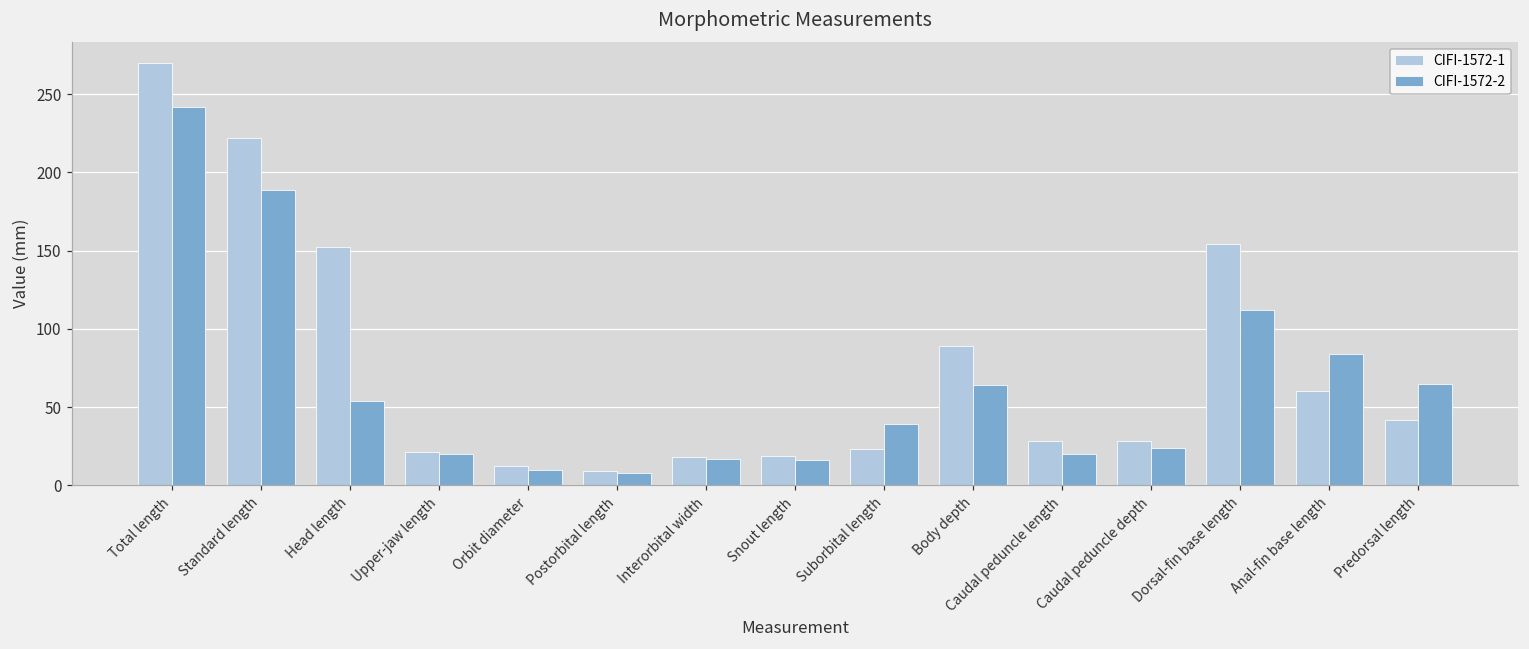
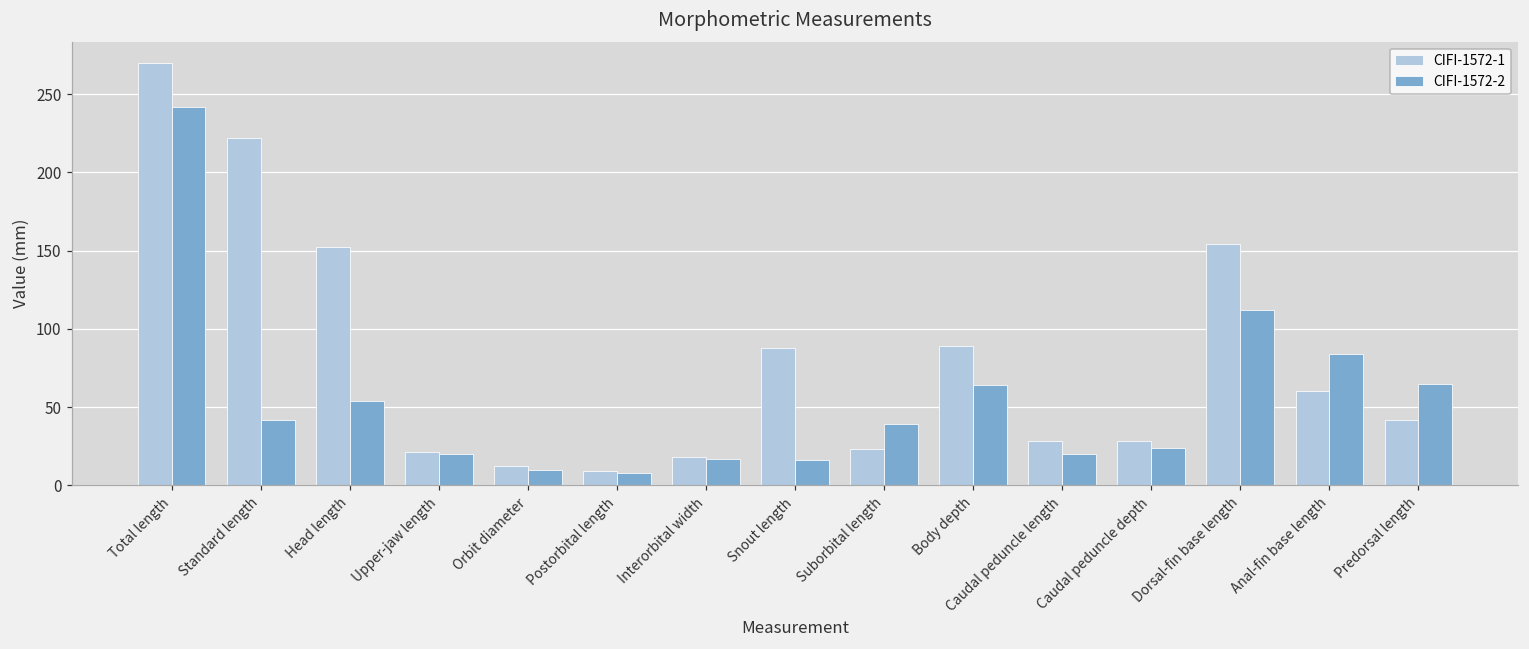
  {
    "CIFI-1572-1": {
      "Total length": 270,
      "Standard length": 222,
      "Head length": 152,
      "Upper-jaw length": 21,
      "Orbit diameter": 12,
      "Postorbital length": 9,
      "Interorbital width": 18,
-     "Snout length": 19,
+     "Snout length": 88,
      "Suborbital length": 23,
      "Body depth": 89,
      "Caudal peduncle length": 28,
      "Caudal peduncle depth": 28,
      "Dorsal-fin base length": 154,
      "Anal-fin base length": 60,
      "Predorsal length": 42
    },
    "CIFI-1572-2": {
      "Total length": 242,
-     "Standard length": 189,
+     "Standard length": 42,
      "Head length": 54,
      "Upper-jaw length": 20,
      "Orbit diameter": 10,
      "Postorbital length": 8,
      "Interorbital width": 17,
      "Snout length": 16,
      "Suborbital length": 39,
      "Body depth": 64,
      "Caudal peduncle length": 20,
      "Caudal peduncle depth": 24,
      "Dorsal-fin base length": 112,
      "Anal-fin base length": 84,
      "Predorsal length": 65
    }
  }
